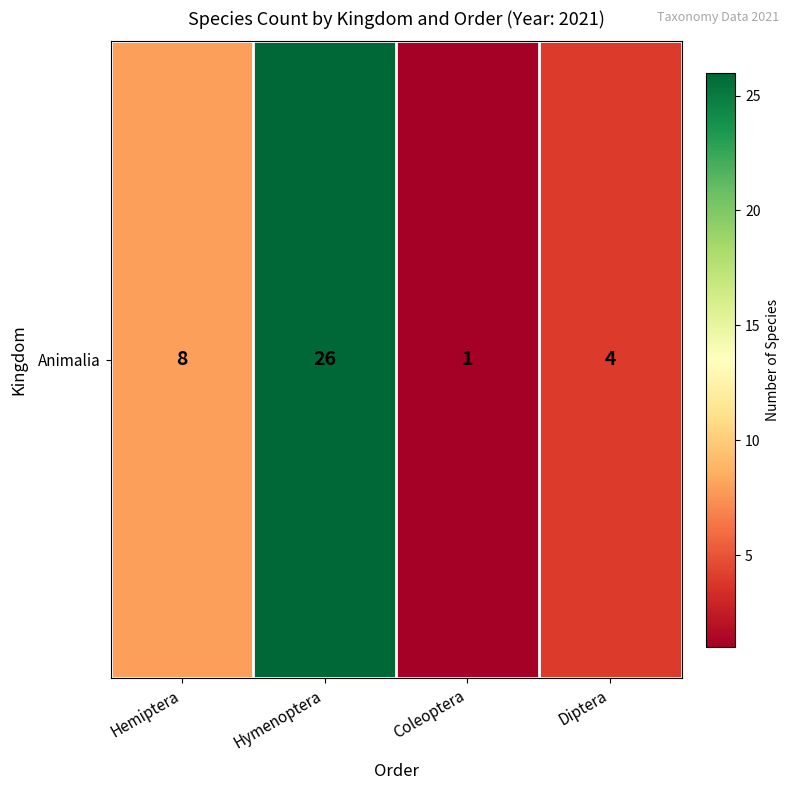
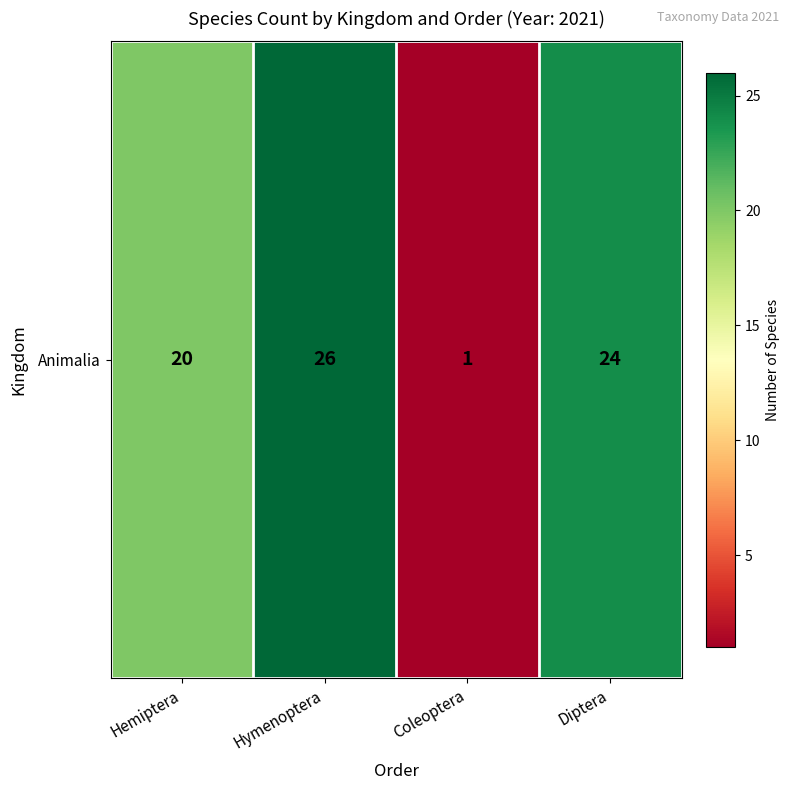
  {
    "Animalia": {
-     "Hemiptera": 8,
+     "Hemiptera": 20,
      "Hymenoptera": 26,
      "Coleoptera": 1,
-     "Diptera": 4
+     "Diptera": 24
    }
  }
